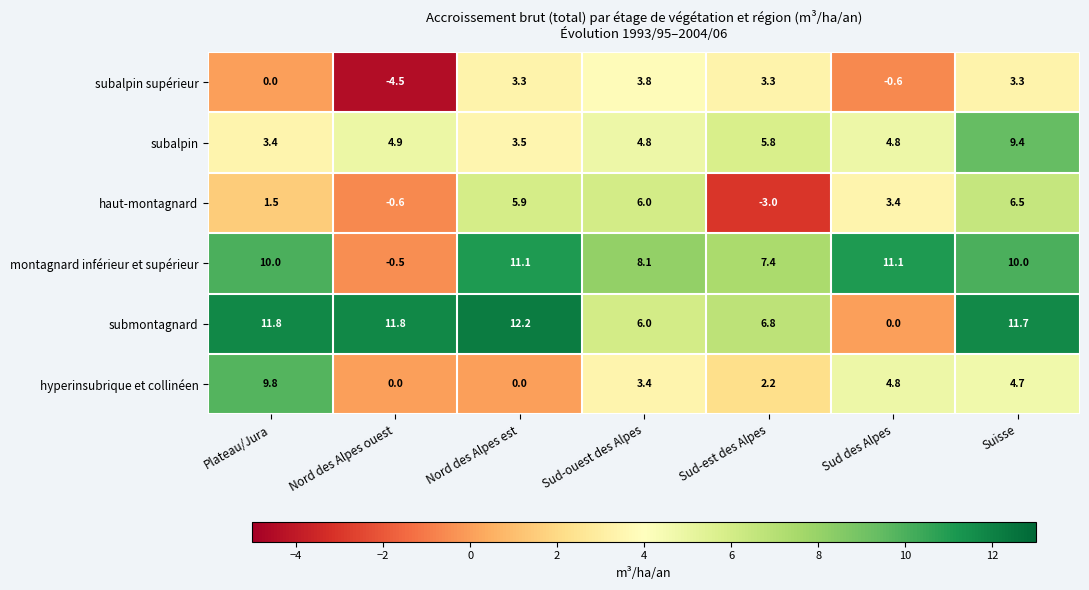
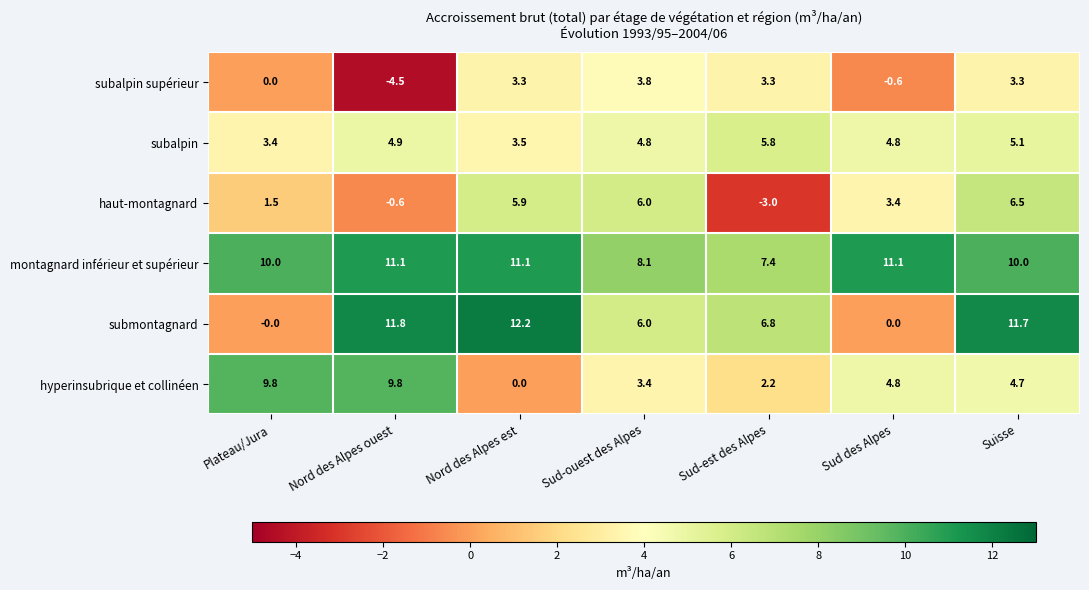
  {
    "subalpin supérieur": {
      "Plateau/Jura": 0.0,
      "Nord des Alpes ouest": -4.5,
      "Nord des Alpes est": 3.3,
      "Sud-ouest des Alpes": 3.8,
      "Sud-est des Alpes": 3.3,
      "Sud des Alpes": -0.6,
      "Suisse": 3.3
    },
    "subalpin": {
      "Plateau/Jura": 3.4,
      "Nord des Alpes ouest": 4.9,
      "Nord des Alpes est": 3.5,
      "Sud-ouest des Alpes": 4.8,
      "Sud-est des Alpes": 5.8,
      "Sud des Alpes": 4.8,
-     "Suisse": 9.4
+     "Suisse": 5.1
    },
    "haut-montagnard": {
      "Plateau/Jura": 1.5,
      "Nord des Alpes ouest": -0.6,
      "Nord des Alpes est": 5.9,
      "Sud-ouest des Alpes": 6.0,
      "Sud-est des Alpes": -3.0,
      "Sud des Alpes": 3.4,
      "Suisse": 6.5
    },
    "montagnard inférieur et supérieur": {
      "Plateau/Jura": 10.0,
-     "Nord des Alpes ouest": -0.5,
+     "Nord des Alpes ouest": 11.1,
      "Nord des Alpes est": 11.1,
      "Sud-ouest des Alpes": 8.1,
      "Sud-est des Alpes": 7.4,
      "Sud des Alpes": 11.1,
      "Suisse": 10.0
    },
    "submontagnard": {
-     "Plateau/Jura": 11.8,
+     "Plateau/Jura": -0.0,
      "Nord des Alpes ouest": 11.8,
      "Nord des Alpes est": 12.2,
      "Sud-ouest des Alpes": 6.0,
      "Sud-est des Alpes": 6.8,
      "Sud des Alpes": 0.0,
      "Suisse": 11.7
    },
    "hyperinsubrique et collinéen": {
      "Plateau/Jura": 9.8,
-     "Nord des Alpes ouest": 0.0,
+     "Nord des Alpes ouest": 9.8,
      "Nord des Alpes est": 0.0,
      "Sud-ouest des Alpes": 3.4,
      "Sud-est des Alpes": 2.2,
      "Sud des Alpes": 4.8,
      "Suisse": 4.7
    }
  }
